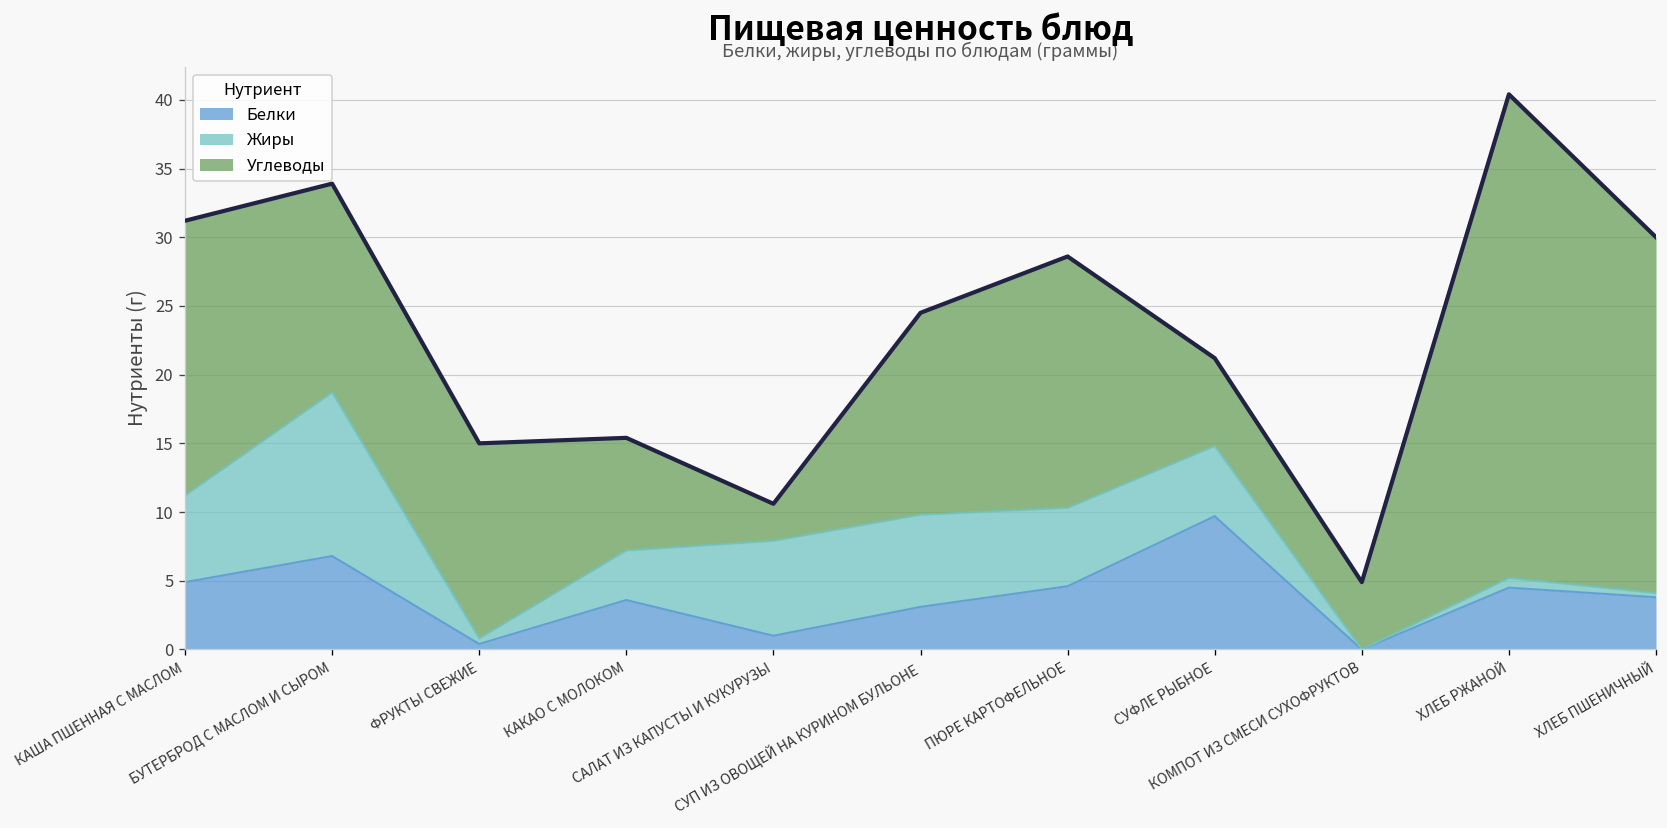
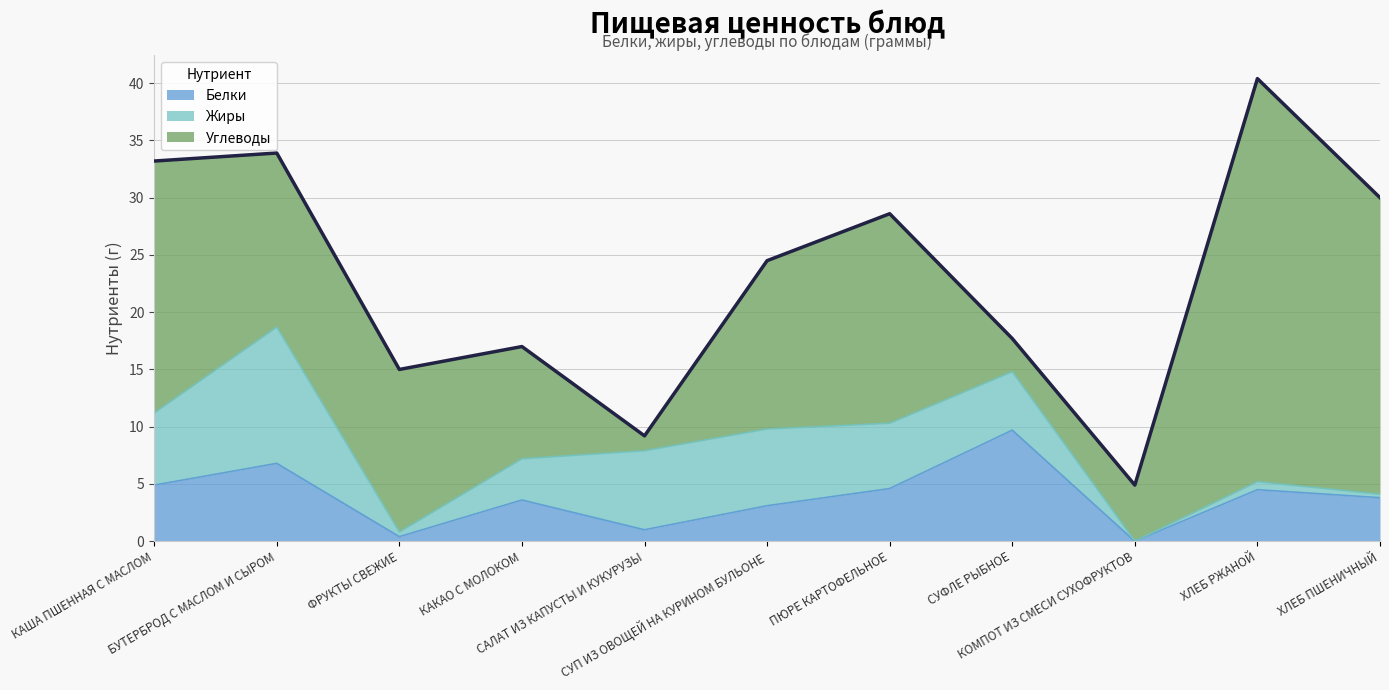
  {
    "Углеводы": {
-     "КАША ПШЕННАЯ С МАСЛОМ": 20,
+     "КАША ПШЕННАЯ С МАСЛОМ": 22,
      "БУТЕРБРОД С МАСЛОМ И СЫРОМ": 15.2,
      "ФРУКТЫ СВЕЖИЕ": 14.2,
-     "КАКАО С МОЛОКОМ": 8.2,
-     "САЛАТ ИЗ КАПУСТЫ И КУКУРУЗЫ": 2.7,
+     "КАКАО С МОЛОКОМ": 9.8,
+     "САЛАТ ИЗ КАПУСТЫ И КУКУРУЗЫ": 1.3,
      "СУП ИЗ ОВОЩЕЙ НА КУРИНОМ БУЛЬОНЕ": 14.7,
      "ПЮРЕ КАРТОФЕЛЬНОЕ": 18.3,
-     "СУФЛЕ РЫБНОЕ": 6.4,
+     "СУФЛЕ РЫБНОЕ": 2.9,
      "КОМПОТ ИЗ СМЕСИ СУХОФРУКТОВ": 4.9,
      "ХЛЕБ РЖАНОЙ": 35.2,
      "ХЛЕБ ПШЕНИЧНЫЙ": 25.9
    }
  }
